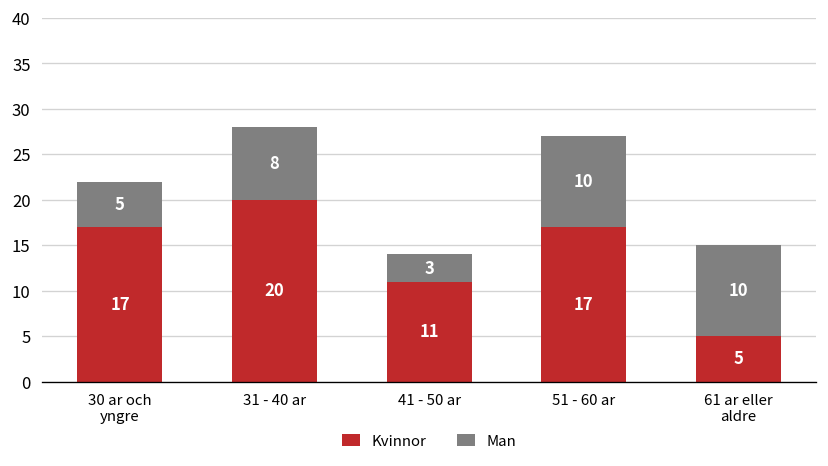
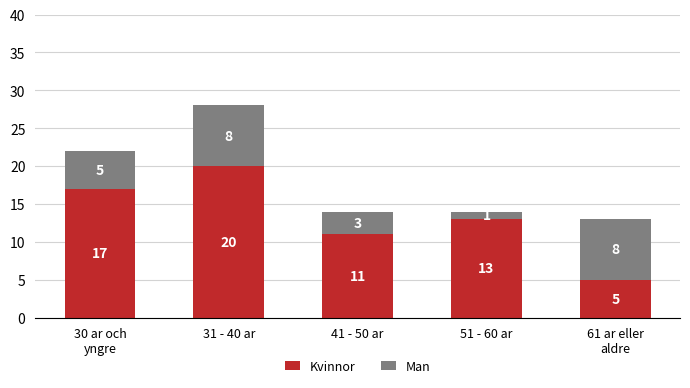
  {
    "Kvinnor": {
      "30 ar och yngre": 17,
      "31 - 40 ar": 20,
      "41 - 50 ar": 11,
-     "51 - 60 ar": 17,
+     "51 - 60 ar": 13,
      "61 ar eller aldre": 5
    },
    "Man": {
      "30 ar och yngre": 5,
      "31 - 40 ar": 8,
      "41 - 50 ar": 3,
-     "51 - 60 ar": 10,
-     "61 ar eller aldre": 10
+     "51 - 60 ar": 1,
+     "61 ar eller aldre": 8
    }
  }
